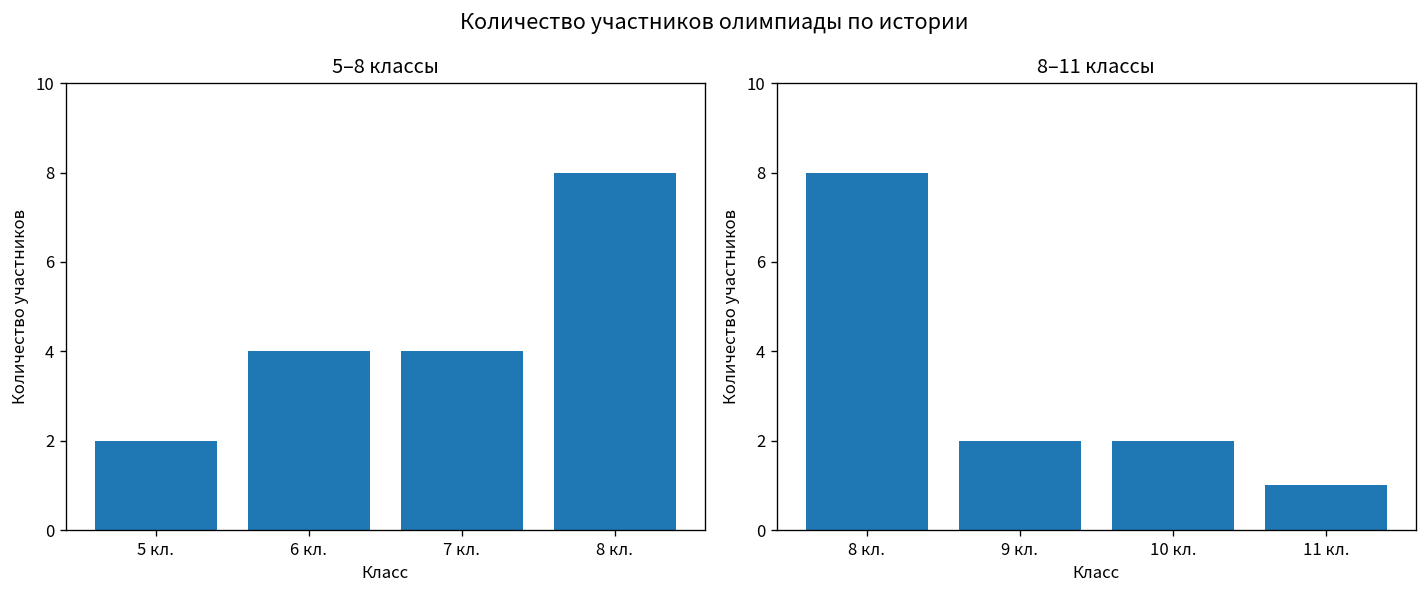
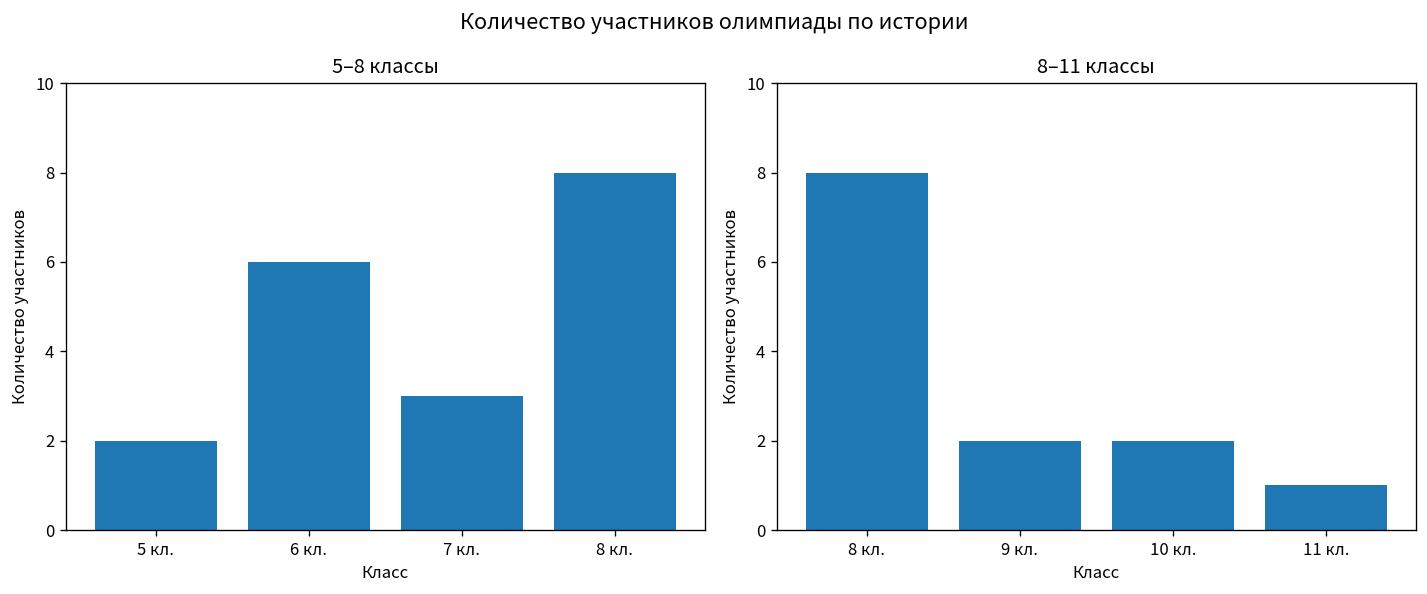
  {
    "5–8 классы": {
      "5 кл.": 2,
-     "6 кл.": 4,
-     "7 кл.": 4,
+     "6 кл.": 6,
+     "7 кл.": 3,
      "8 кл.": 8
    },
    "8–11 классы": {
      "8 кл.": 8.0,
      "9 кл.": 2.0,
      "10 кл.": 2.0,
      "11 кл.": 1.0
    }
  }
